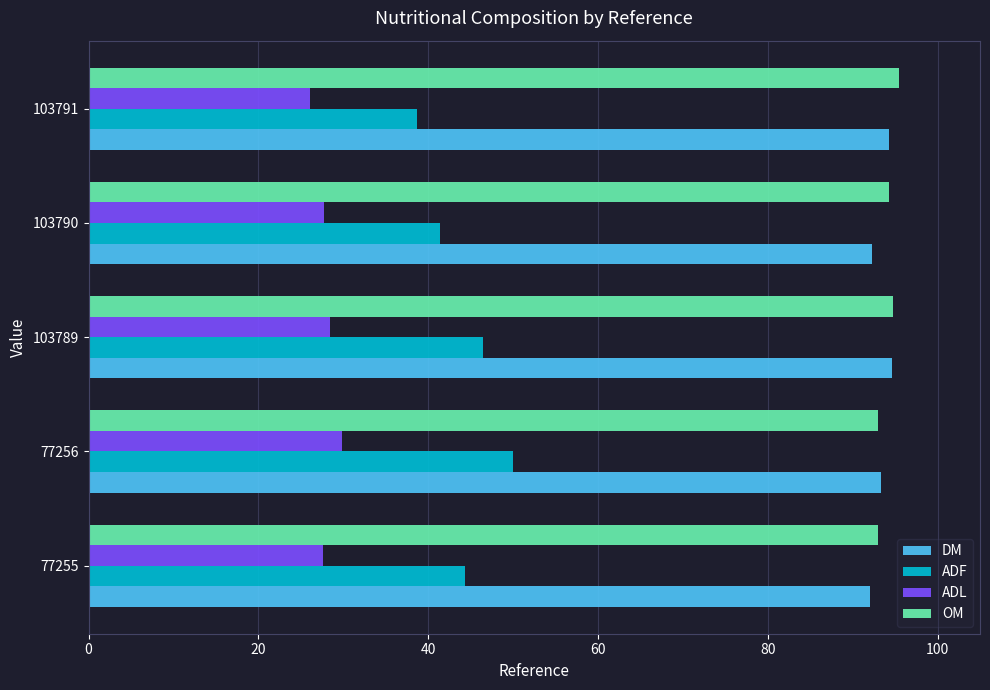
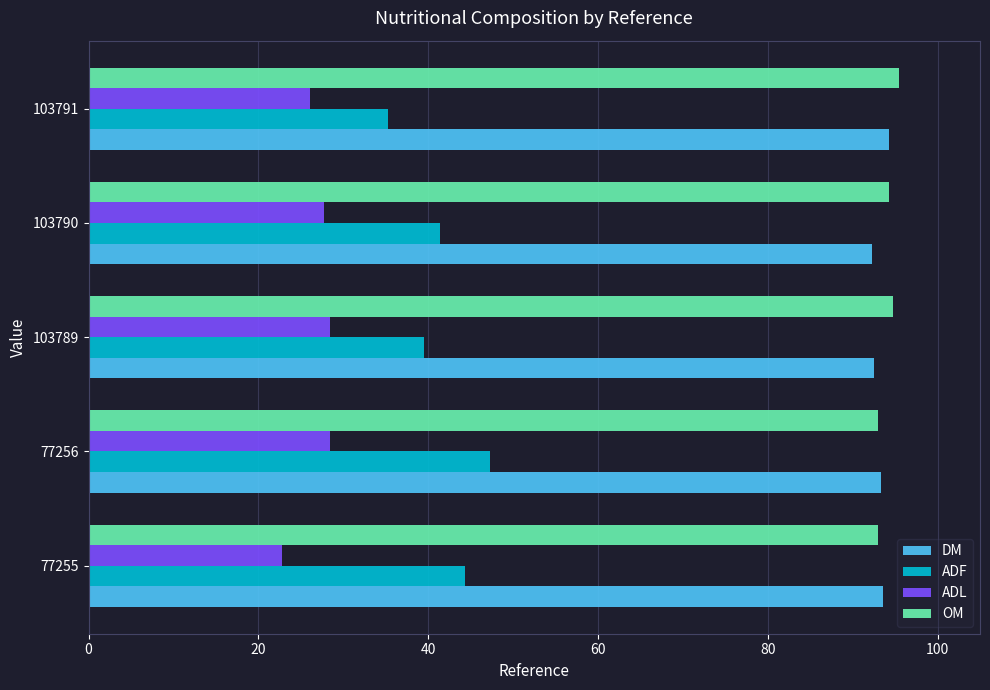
  {
    "DM": {
      "103791": 94,
      "103790": 92,
-     "103789": 95,
+     "103789": 93,
      "77256": 93,
-     "77255": 92
+     "77255": 94
    },
    "ADF": {
-     "103791": 39,
+     "103791": 35,
      "103790": 41,
-     "103789": 47,
-     "77256": 50,
+     "103789": 40,
+     "77256": 47,
      "77255": 44
    },
    "ADL": {
      "103791": 26,
      "103790": 28,
      "103789": 28,
-     "77256": 30,
-     "77255": 28
+     "77256": 28,
+     "77255": 23
    },
    "OM": {
      "103791": 95,
      "103790": 94,
      "103789": 95,
      "77256": 93,
      "77255": 93
    }
  }
